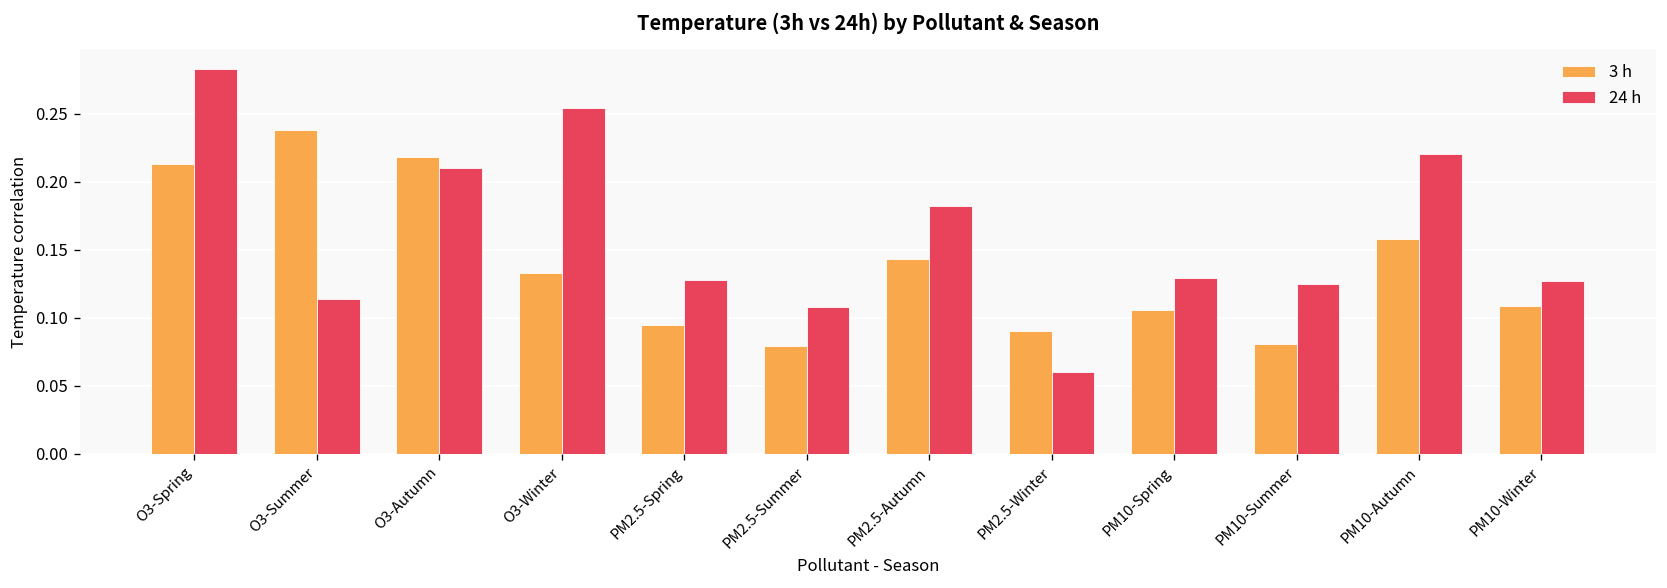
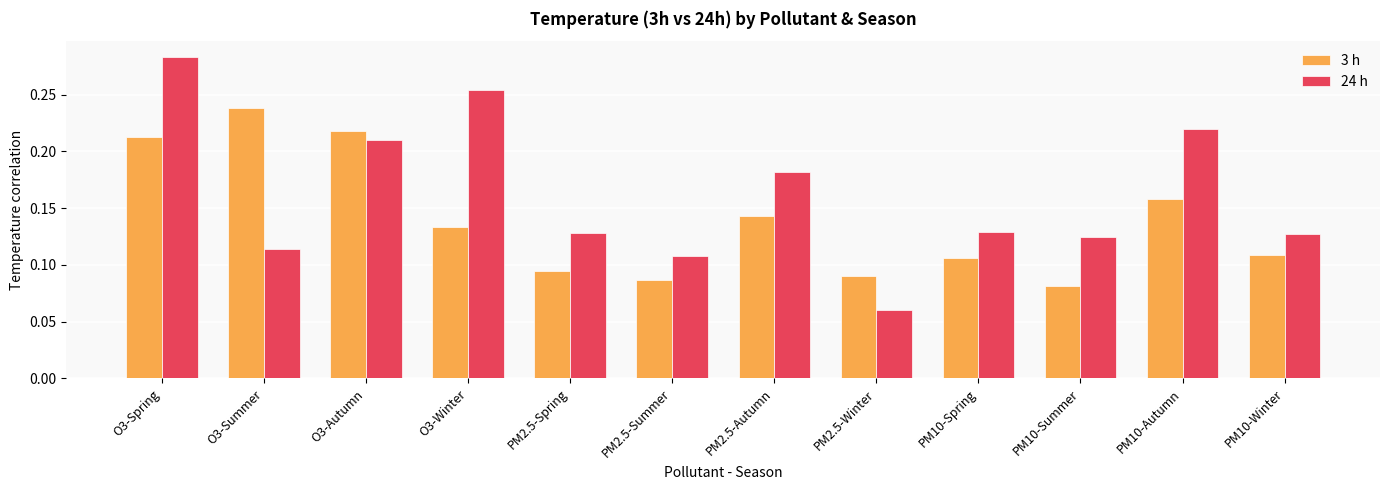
  {
    "3 h": {
      "O3-Spring": 0.213,
      "O3-Summer": 0.238,
      "O3-Autumn": 0.218,
      "O3-Winter": 0.133,
      "PM2.5-Spring": 0.095,
-     "PM2.5-Summer": 0.079,
+     "PM2.5-Summer": 0.087,
      "PM2.5-Autumn": 0.143,
      "PM2.5-Winter": 0.090,
      "PM10-Spring": 0.106,
      "PM10-Summer": 0.081,
      "PM10-Autumn": 0.158,
      "PM10-Winter": 0.109
    },
    "24 h": {
      "O3-Spring": 0.283,
      "O3-Summer": 0.114,
      "O3-Autumn": 0.210,
      "O3-Winter": 0.254,
      "PM2.5-Spring": 0.128,
      "PM2.5-Summer": 0.108,
      "PM2.5-Autumn": 0.182,
      "PM2.5-Winter": 0.060,
      "PM10-Spring": 0.129,
      "PM10-Summer": 0.125,
      "PM10-Autumn": 0.220,
      "PM10-Winter": 0.127
    }
  }
